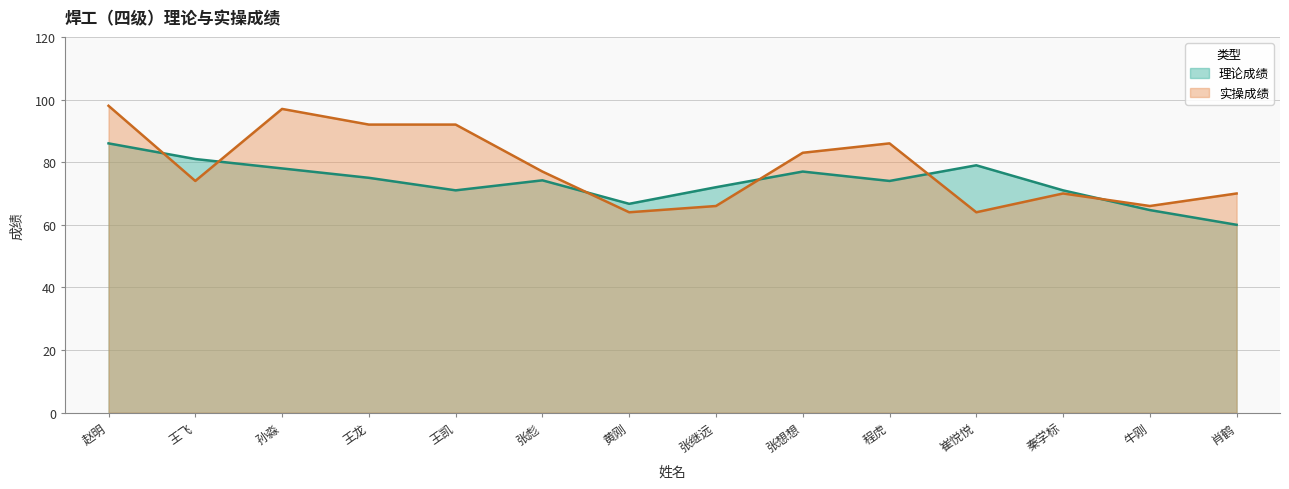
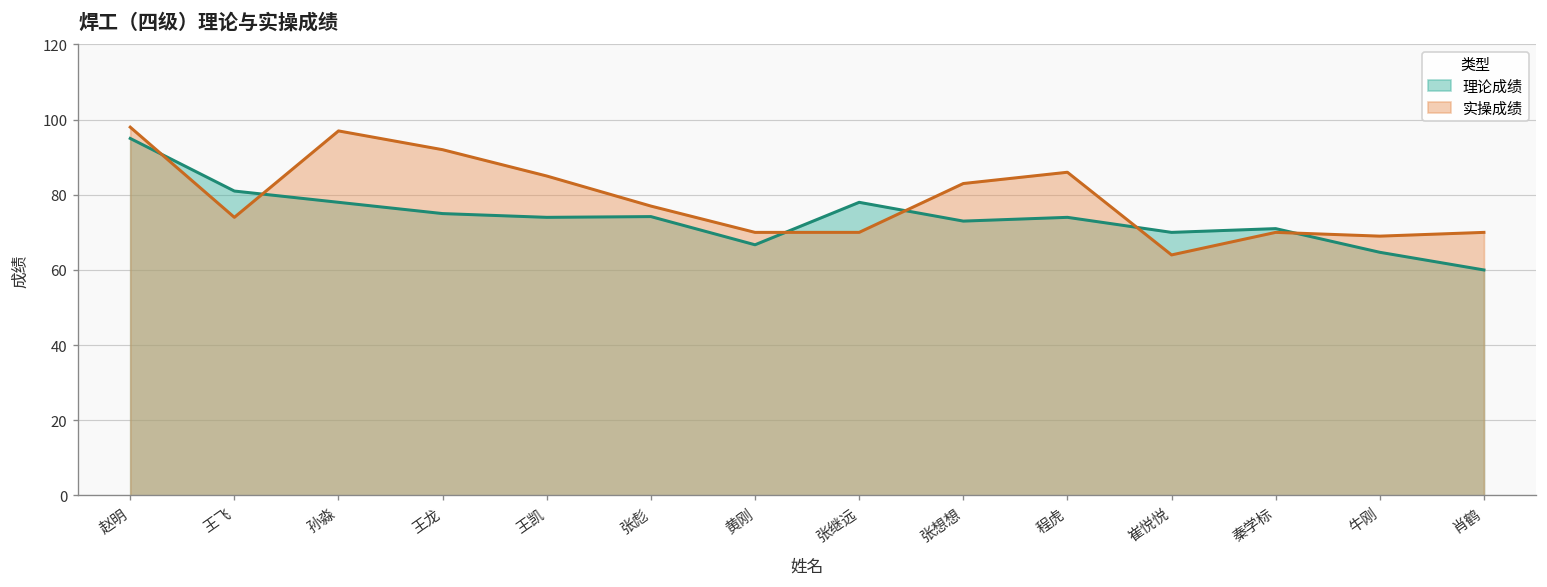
  {
    "理论成绩": {
-     "赵明": 86,
+     "赵明": 95,
      "王飞": 81,
      "孙淼": 78,
      "王龙": 75,
-     "王凯": 71,
+     "王凯": 74,
      "张彪": 74,
      "黄刚": 67,
-     "张继远": 72,
-     "张想想": 77,
+     "张继远": 78,
+     "张想想": 73,
      "程虎": 74,
-     "崔悦悦": 79,
+     "崔悦悦": 70,
      "秦学标": 71,
      "牛刚": 65,
      "肖鹤": 60
    },
    "实操成绩": {
      "赵明": 98,
      "王飞": 74,
      "孙淼": 97,
      "王龙": 92,
-     "王凯": 92,
+     "王凯": 85,
      "张彪": 77,
-     "黄刚": 64,
-     "张继远": 66,
+     "黄刚": 70,
+     "张继远": 70,
      "张想想": 83,
      "程虎": 86,
      "崔悦悦": 64,
      "秦学标": 70,
-     "牛刚": 66,
+     "牛刚": 69,
      "肖鹤": 70
    }
  }
